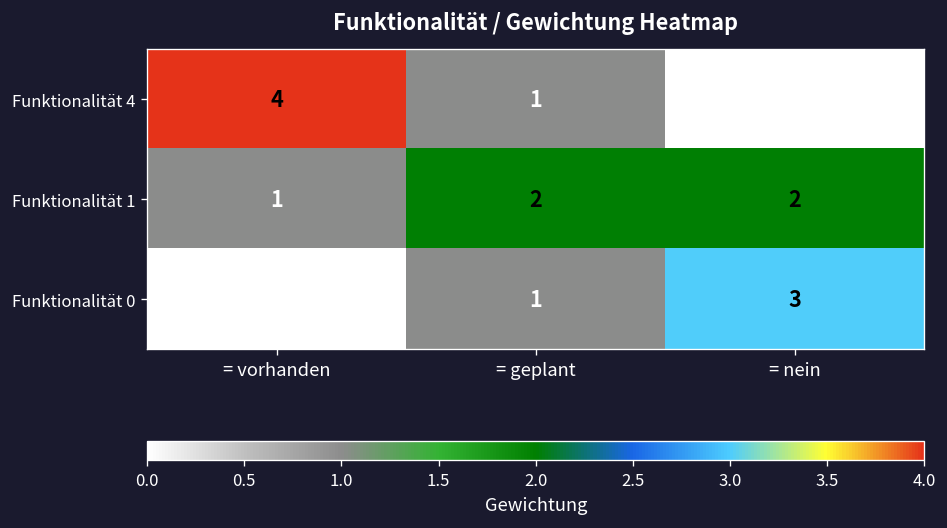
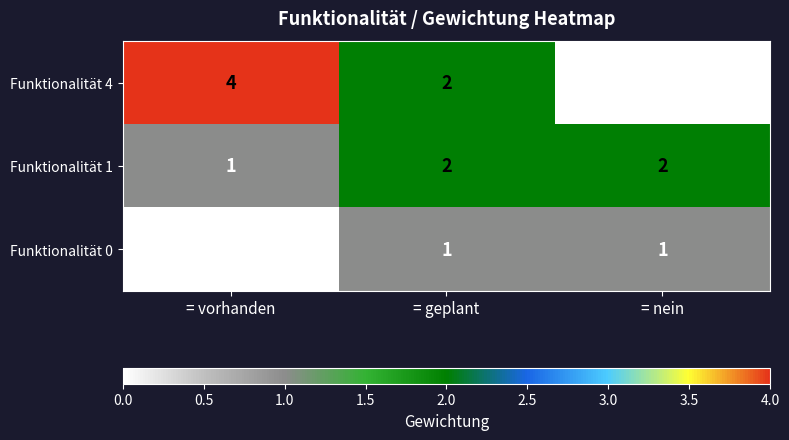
  {
    "Funktionalität 4": {
      "= vorhanden": 4,
-     "= geplant": 1
+     "= geplant": 2
    },
    "Funktionalität 1": {
      "= vorhanden": 1,
      "= geplant": 2,
      "= nein": 2
    },
    "Funktionalität 0": {
      "= geplant": 1,
-     "= nein": 3
+     "= nein": 1
    }
  }
